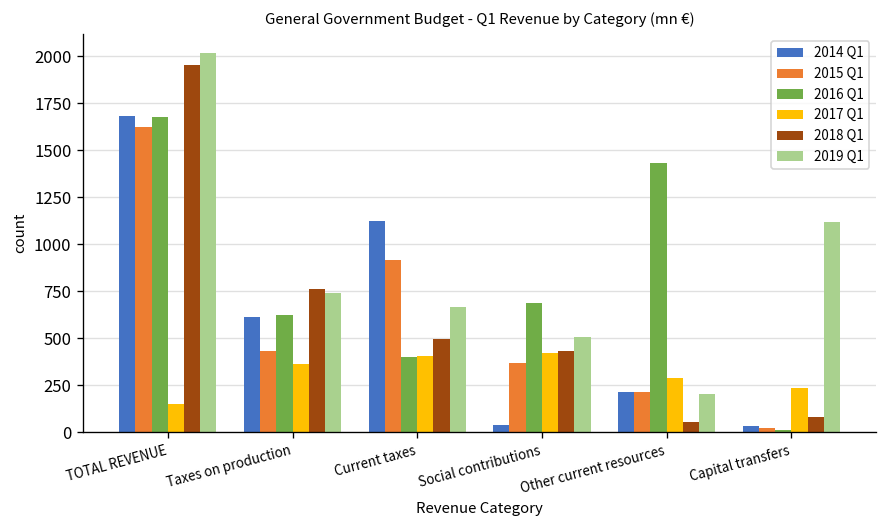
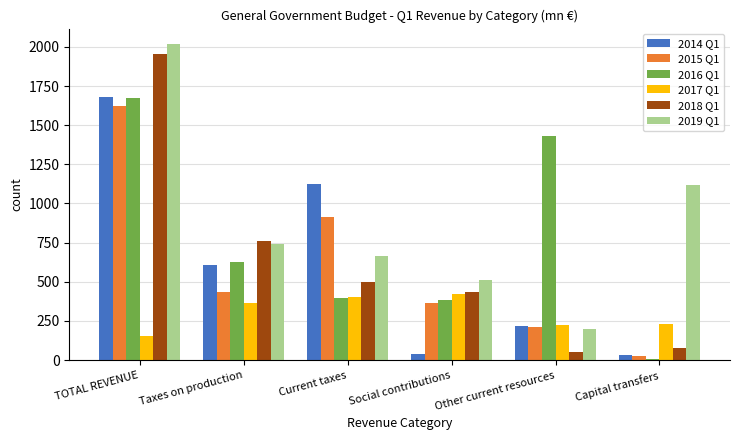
  {
    "2014 Q1": {
      "TOTAL REVENUE": 1680,
      "Taxes on production": 610,
      "Current taxes": 1120,
      "Social contributions": 40,
      "Other current resources": 220,
      "Capital transfers": 30
    },
    "2015 Q1": {
      "TOTAL REVENUE": 1620,
      "Taxes on production": 430,
      "Current taxes": 910,
      "Social contributions": 370,
      "Other current resources": 210,
      "Capital transfers": 20
    },
    "2016 Q1": {
      "TOTAL REVENUE": 1670,
      "Taxes on production": 620,
      "Current taxes": 400,
-     "Social contributions": 690,
+     "Social contributions": 380,
      "Other current resources": 1430
    },
    "2017 Q1": {
      "TOTAL REVENUE": 150,
      "Taxes on production": 360,
      "Current taxes": 400,
      "Social contributions": 420,
-     "Other current resources": 290,
+     "Other current resources": 220,
      "Capital transfers": 230
    },
    "2018 Q1": {
      "TOTAL REVENUE": 1950,
      "Taxes on production": 760,
      "Current taxes": 500,
      "Social contributions": 430,
      "Other current resources": 50,
      "Capital transfers": 80
    },
    "2019 Q1": {
      "TOTAL REVENUE": 2020,
      "Taxes on production": 740,
      "Current taxes": 660,
      "Social contributions": 510,
      "Other current resources": 200,
      "Capital transfers": 1120
    }
  }
